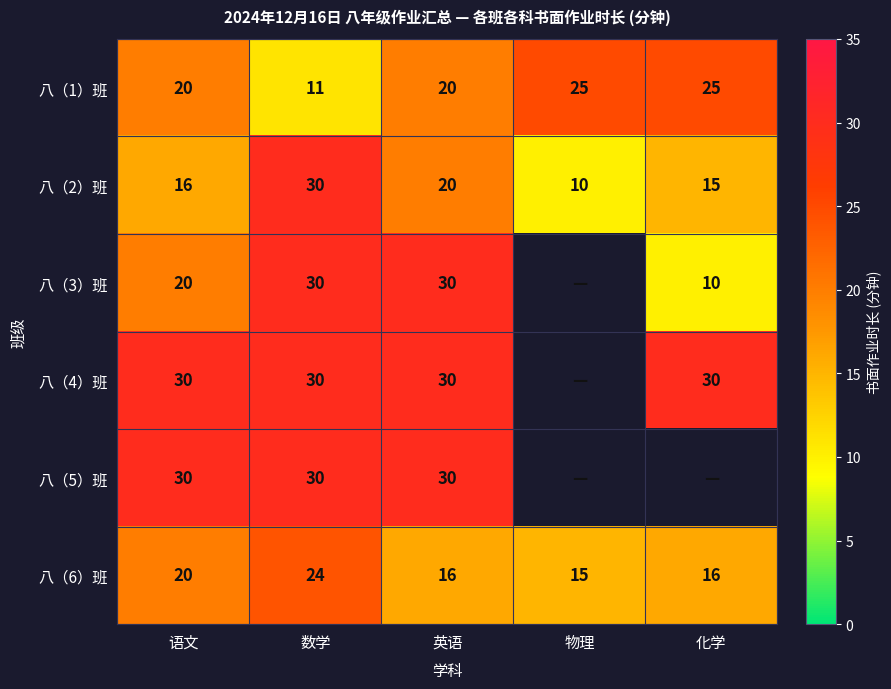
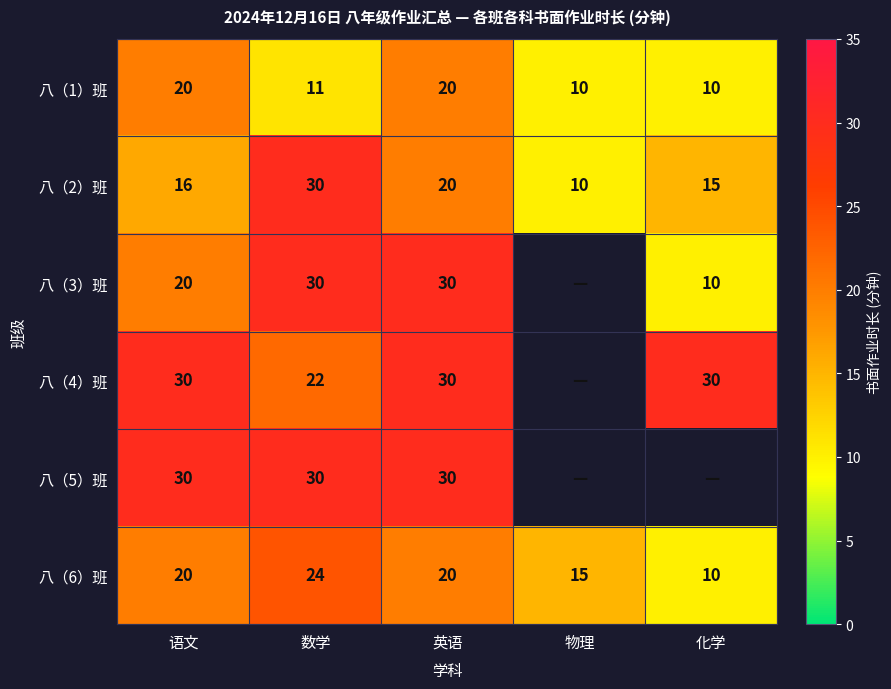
  {
    "八（1）班": {
      "语文": 20,
      "数学": 11,
      "英语": 20,
-     "物理": 25,
-     "化学": 25
+     "物理": 10,
+     "化学": 10
    },
    "八（2）班": {
      "语文": 16,
      "数学": 30,
      "英语": 20,
      "物理": 10,
      "化学": 15
    },
    "八（3）班": {
      "语文": 20,
      "数学": 30,
      "英语": 30,
      "化学": 10
    },
    "八（4）班": {
      "语文": 30,
-     "数学": 30,
+     "数学": 22,
      "英语": 30,
      "化学": 30
    },
    "八（5）班": {
      "语文": 30,
      "数学": 30,
      "英语": 30
    },
    "八（6）班": {
      "语文": 20,
      "数学": 24,
-     "英语": 16,
+     "英语": 20,
      "物理": 15,
-     "化学": 16
+     "化学": 10
    }
  }
